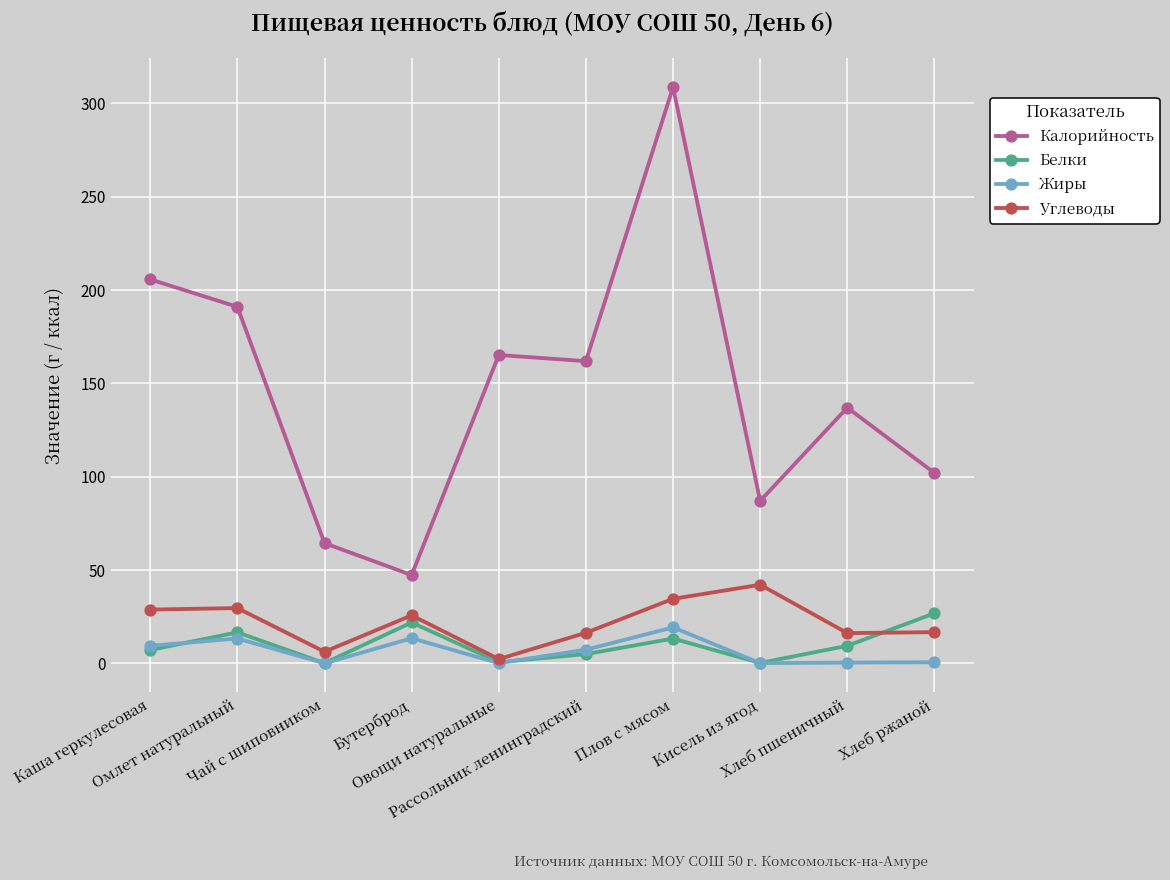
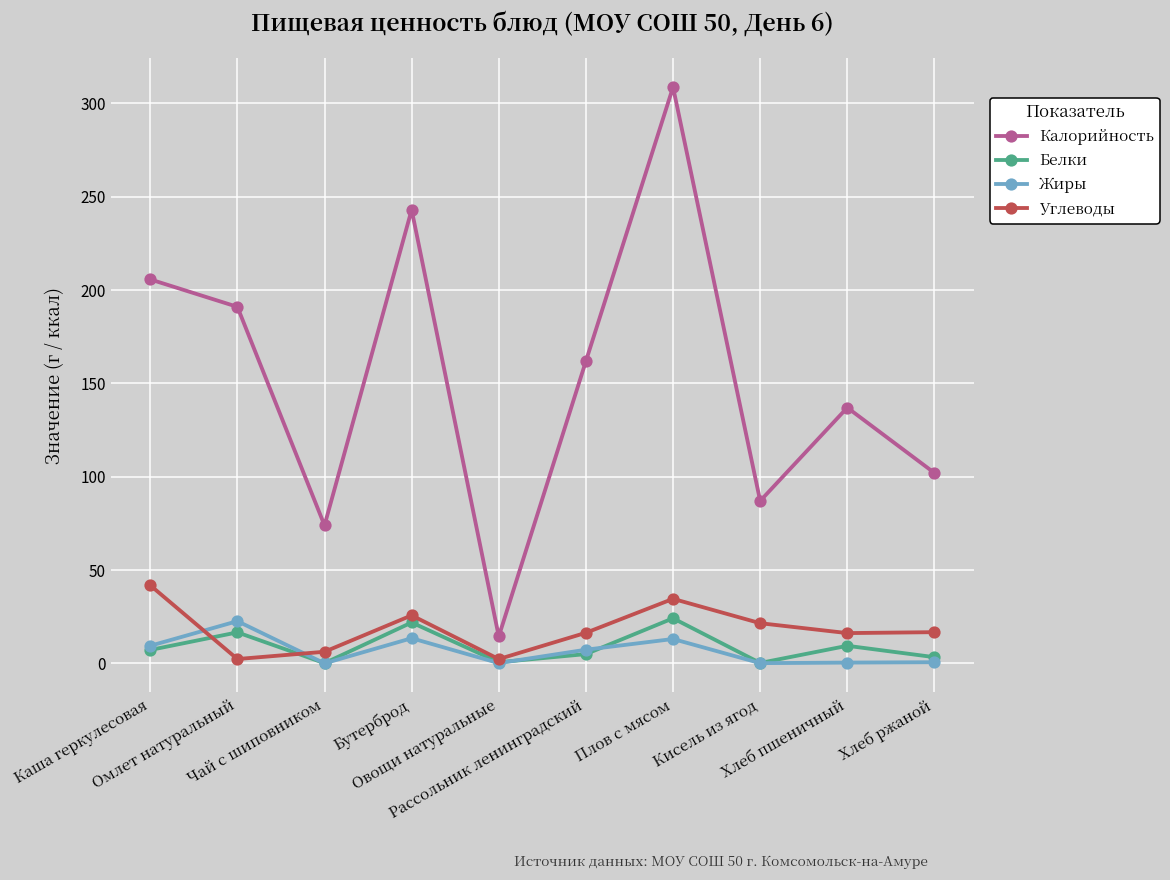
  {
    "Калорийность": {
      "Каша геркулесовая": 206,
      "Омлет натуральный": 191,
-     "Чай с шиповником": 64,
-     "Бутерброд": 47,
-     "Овощи натуральные": 165,
+     "Чай с шиповником": 74,
+     "Бутерброд": 243,
+     "Овощи натуральные": 14,
      "Рассольник ленинградский": 162,
      "Плов с мясом": 309,
      "Кисель из ягод": 87,
      "Хлеб пшеничный": 137,
      "Хлеб ржаной": 102
    },
    "Белки": {
      "Каша геркулесовая": 7,
      "Омлет натуральный": 17,
      "Бутерброд": 22,
      "Рассольник ленинградский": 5,
-     "Плов с мясом": 13,
+     "Плов с мясом": 24,
      "Хлеб пшеничный": 9,
-     "Хлеб ржаной": 27
+     "Хлеб ржаной": 3
    },
    "Жиры": {
      "Каша геркулесовая": 9,
-     "Омлет натуральный": 13,
+     "Омлет натуральный": 23,
      "Бутерброд": 13,
      "Рассольник ленинградский": 7,
-     "Плов с мясом": 19,
+     "Плов с мясом": 13,
      "Хлеб пшеничный": 0,
      "Хлеб ржаной": 1
    },
    "Углеводы": {
-     "Каша геркулесовая": 29,
-     "Омлет натуральный": 30,
+     "Каша геркулесовая": 42,
+     "Омлет натуральный": 2,
      "Чай с шиповником": 6,
      "Бутерброд": 26,
      "Овощи натуральные": 2,
      "Рассольник ленинградский": 16,
      "Плов с мясом": 35,
-     "Кисель из ягод": 42,
+     "Кисель из ягод": 22,
      "Хлеб пшеничный": 16,
      "Хлеб ржаной": 17
    }
  }
